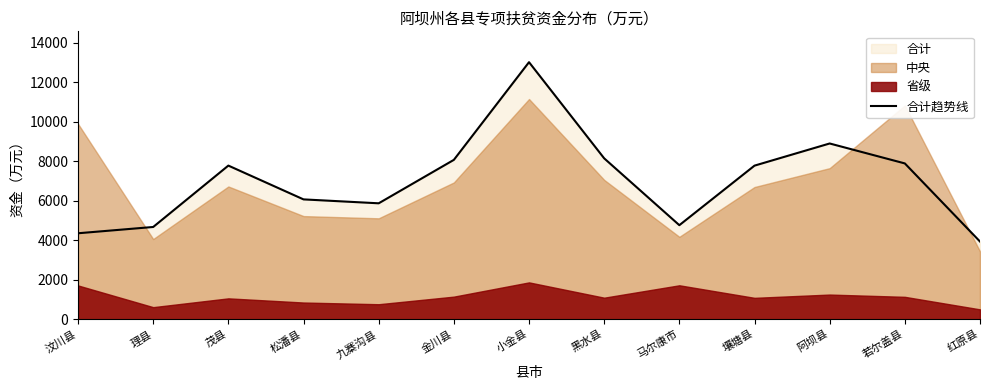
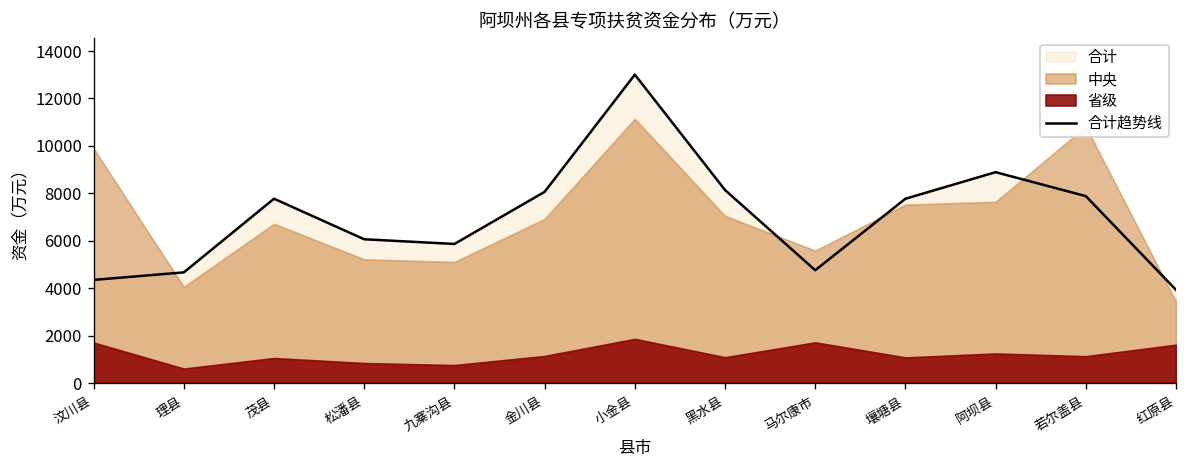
  {
    "合计": {
      "汶川县": 4400,
      "理县": 4700,
      "茂县": 7800,
      "松潘县": 6100,
      "九寨沟县": 5900,
      "金川县": 8100,
      "小金县": 13000,
      "黑水县": 8100,
      "马尔康市": 4800,
      "壤塘县": 7800,
      "阿坝县": 8900,
      "若尔盖县": 7900,
      "红原县": 3900
    },
    "中央": {
      "汶川县": 9900,
      "理县": 4100,
      "茂县": 6700,
      "松潘县": 5200,
      "九寨沟县": 5100,
      "金川县": 6900,
      "小金县": 11100,
      "黑水县": 7100,
-     "马尔康市": 4200,
-     "壤塘县": 6700,
+     "马尔康市": 5600,
+     "壤塘县": 7500,
      "阿坝县": 7600,
      "红原县": 3400
    },
    "省级": {
      "汶川县": 1700,
      "理县": 600,
      "茂县": 1100,
      "松潘县": 800,
      "九寨沟县": 800,
      "金川县": 1100,
      "小金县": 1900,
      "黑水县": 1100,
      "马尔康市": 1700,
      "壤塘县": 1100,
      "阿坝县": 1200,
      "若尔盖县": 1100,
-     "红原县": 500
+     "红原县": 1600
    }
  }
